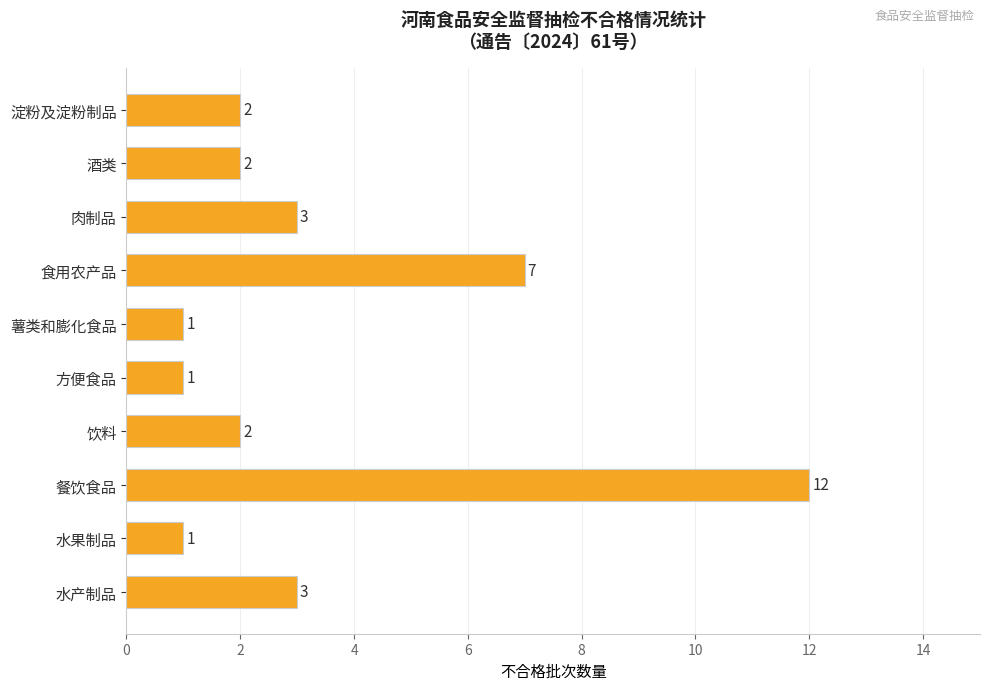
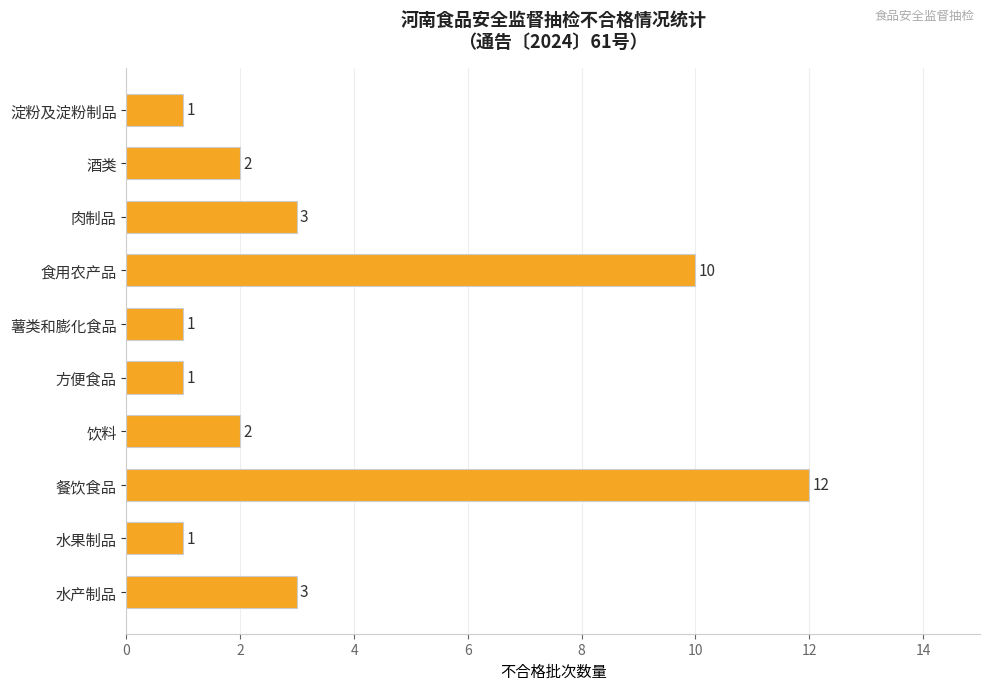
  {
-   "淀粉及淀粉制品": 2,
+   "淀粉及淀粉制品": 1,
    "酒类": 2,
    "肉制品": 3,
-   "食用农产品": 7,
+   "食用农产品": 10,
    "薯类和膨化食品": 1,
    "方便食品": 1,
    "饮料": 2,
    "餐饮食品": 12,
    "水果制品": 1,
    "水产制品": 3
  }
